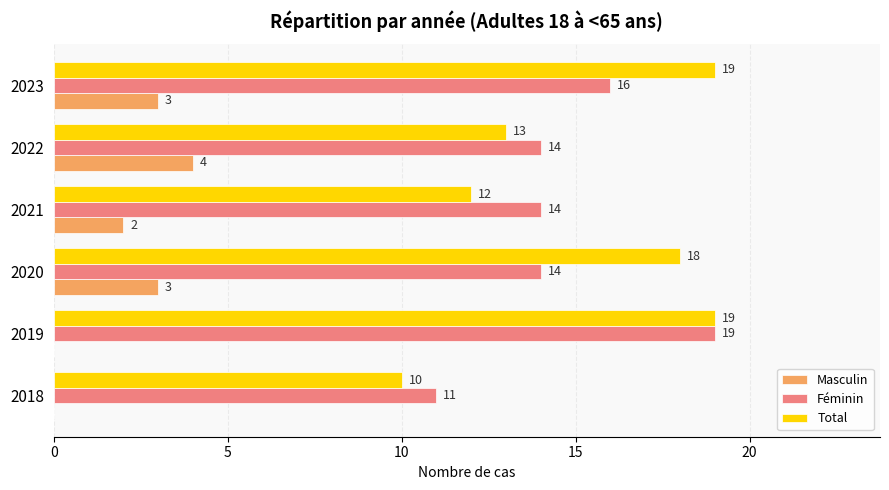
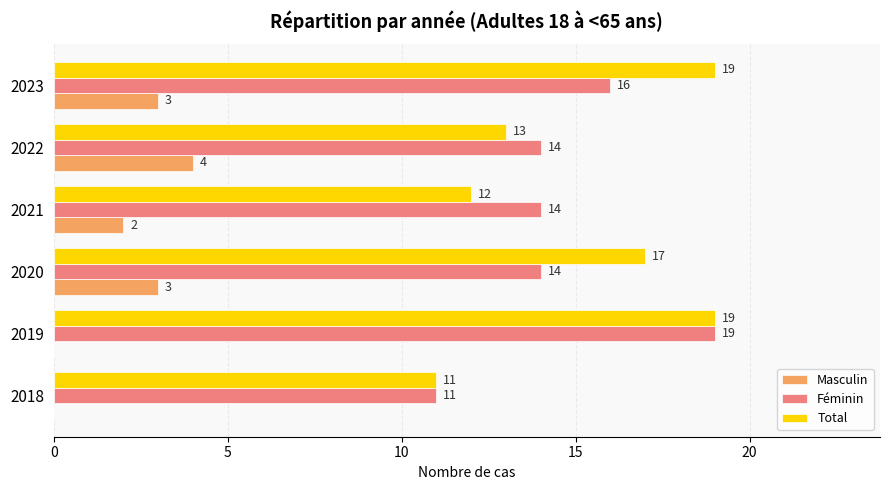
  {
    "Total": {
      "2023": 19,
      "2022": 13,
      "2021": 12,
-     "2020": 18,
+     "2020": 17,
      "2019": 19,
-     "2018": 10
+     "2018": 11
    }
  }
